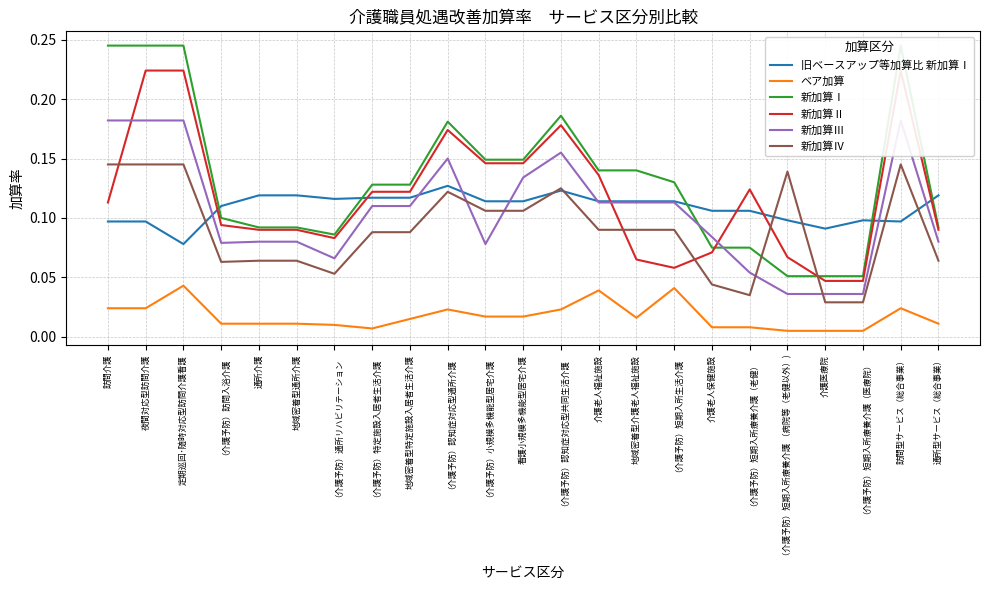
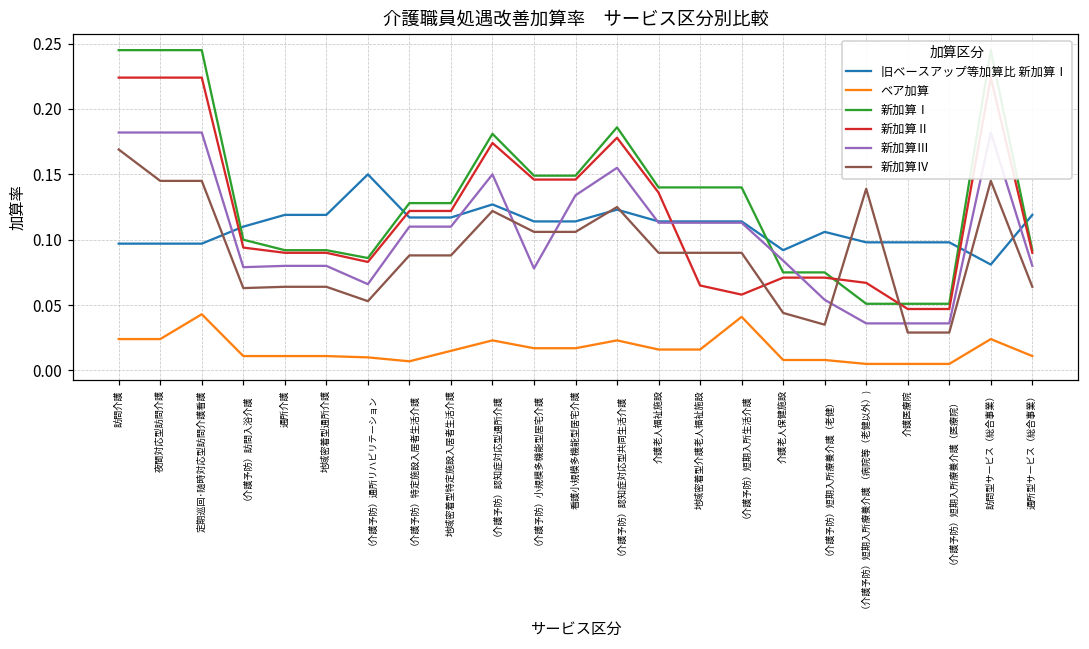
  {
    "旧ベースアップ等加算比 新加算Ⅰ": {
      "訪問介護": 0.097,
      "夜間対応型訪問介護": 0.097,
-     "定期巡回･随時対応型訪問介護看護": 0.078,
+     "定期巡回･随時対応型訪問介護看護": 0.097,
      "（介護予防）訪問入浴介護": 0.110,
      "通所介護": 0.119,
      "地域密着型通所介護": 0.119,
-     "（介護予防）通所リハビリテーション": 0.116,
+     "（介護予防）通所リハビリテーション": 0.150,
      "（介護予防）特定施設入居者生活介護": 0.117,
      "地域密着型特定施設入居者生活介護": 0.117,
      "（介護予防）認知症対応型通所介護": 0.127,
      "（介護予防）小規模多機能型居宅介護": 0.114,
      "看護小規模多機能型居宅介護": 0.114,
-     "介護老人保健施設": 0.106,
+     "介護老人保健施設": 0.092,
      "（介護予防）短期入所療養介護（老健）": 0.106,
      "（介護予防）短期入所療養介護 （病院等（老健以外）)": 0.098,
-     "介護医療院": 0.091,
+     "介護医療院": 0.098,
      "（介護予防）短期入所療養介護（医療院）": 0.098,
-     "訪問型サービス（総合事業）": 0.097,
+     "訪問型サービス（総合事業）": 0.081,
      "通所型サービス（総合事業）": 0.119
    },
    "ベア加算": {
      "訪問介護": 0.024,
      "夜間対応型訪問介護": 0.024,
      "定期巡回･随時対応型訪問介護看護": 0.043,
      "（介護予防）訪問入浴介護": 0.011,
      "通所介護": 0.011,
      "地域密着型通所介護": 0.011,
      "（介護予防）通所リハビリテーション": 0.010,
      "（介護予防）特定施設入居者生活介護": 0.007,
      "地域密着型特定施設入居者生活介護": 0.015,
      "（介護予防）認知症対応型通所介護": 0.023,
      "（介護予防）小規模多機能型居宅介護": 0.017,
      "看護小規模多機能型居宅介護": 0.017,
      "（介護予防）認知症対応型共同生活介護": 0.023,
-     "介護老人福祉施設": 0.039,
+     "介護老人福祉施設": 0.016,
      "地域密着型介護老人福祉施設": 0.016,
      "（介護予防）短期入所生活介護": 0.041,
      "介護老人保健施設": 0.008,
      "（介護予防）短期入所療養介護（老健）": 0.008,
      "（介護予防）短期入所療養介護 （病院等（老健以外）)": 0.005,
      "介護医療院": 0.005,
      "（介護予防）短期入所療養介護（医療院）": 0.005,
      "訪問型サービス（総合事業）": 0.024,
      "通所型サービス（総合事業）": 0.011
    },
    "新加算Ⅰ": {
      "訪問介護": 0.245,
      "夜間対応型訪問介護": 0.245,
      "定期巡回･随時対応型訪問介護看護": 0.245,
      "（介護予防）訪問入浴介護": 0.10,
      "（介護予防）通所リハビリテーション": 0.086,
      "（介護予防）特定施設入居者生活介護": 0.13,
      "地域密着型特定施設入居者生活介護": 0.13,
      "（介護予防）認知症対応型通所介護": 0.18,
      "（介護予防）小規模多機能型居宅介護": 0.15,
      "看護小規模多機能型居宅介護": 0.15,
      "（介護予防）認知症対応型共同生活介護": 0.186,
      "介護老人福祉施設": 0.14,
      "地域密着型介護老人福祉施設": 0.14,
-     "（介護予防）短期入所生活介護": 0.13,
+     "（介護予防）短期入所生活介護": 0.14,
      "介護老人保健施設": 0.075,
      "（介護予防）短期入所療養介護（老健）": 0.075,
      "（介護予防）短期入所療養介護 （病院等（老健以外）)": 0.05,
      "介護医療院": 0.05,
      "（介護予防）短期入所療養介護（医療院）": 0.05
    },
    "新加算Ⅱ": {
-     "訪問介護": 0.113,
+     "訪問介護": 0.224,
      "夜間対応型訪問介護": 0.224,
      "定期巡回･随時対応型訪問介護看護": 0.224,
      "（介護予防）訪問入浴介護": 0.094,
      "（介護予防）通所リハビリテーション": 0.083,
      "（介護予防）特定施設入居者生活介護": 0.122,
      "地域密着型特定施設入居者生活介護": 0.122,
      "（介護予防）認知症対応型通所介護": 0.174,
      "（介護予防）小規模多機能型居宅介護": 0.146,
      "看護小規模多機能型居宅介護": 0.146,
      "（介護予防）認知症対応型共同生活介護": 0.178,
      "介護老人福祉施設": 0.136,
      "地域密着型介護老人福祉施設": 0.065,
      "（介護予防）短期入所生活介護": 0.058,
      "介護老人保健施設": 0.071,
-     "（介護予防）短期入所療養介護（老健）": 0.124,
+     "（介護予防）短期入所療養介護（老健）": 0.071,
      "（介護予防）短期入所療養介護 （病院等（老健以外）)": 0.067,
      "介護医療院": 0.047,
      "（介護予防）短期入所療養介護（医療院）": 0.047
    },
    "新加算Ⅲ": {
      "訪問介護": 0.182,
      "夜間対応型訪問介護": 0.182,
      "定期巡回･随時対応型訪問介護看護": 0.182,
      "（介護予防）訪問入浴介護": 0.079,
      "通所介護": 0.080,
      "地域密着型通所介護": 0.080,
      "（介護予防）通所リハビリテーション": 0.066,
      "（介護予防）特定施設入居者生活介護": 0.110,
      "地域密着型特定施設入居者生活介護": 0.110,
      "（介護予防）認知症対応型通所介護": 0.150,
      "（介護予防）小規模多機能型居宅介護": 0.078,
      "看護小規模多機能型居宅介護": 0.134,
      "（介護予防）認知症対応型共同生活介護": 0.155,
      "介護老人保健施設": 0.084,
      "（介護予防）短期入所療養介護（老健）": 0.054,
      "（介護予防）短期入所療養介護 （病院等（老健以外）)": 0.036,
      "介護医療院": 0.036,
      "（介護予防）短期入所療養介護（医療院）": 0.036,
      "通所型サービス（総合事業）": 0.080
    },
    "新加算Ⅳ": {
-     "訪問介護": 0.145,
+     "訪問介護": 0.169,
      "夜間対応型訪問介護": 0.145,
      "定期巡回･随時対応型訪問介護看護": 0.145,
      "（介護予防）訪問入浴介護": 0.063,
      "通所介護": 0.064,
      "地域密着型通所介護": 0.064,
      "（介護予防）通所リハビリテーション": 0.053,
      "（介護予防）特定施設入居者生活介護": 0.088,
      "地域密着型特定施設入居者生活介護": 0.088,
      "（介護予防）認知症対応型通所介護": 0.122,
      "（介護予防）小規模多機能型居宅介護": 0.106,
      "看護小規模多機能型居宅介護": 0.106,
      "介護老人福祉施設": 0.090,
      "地域密着型介護老人福祉施設": 0.090,
      "（介護予防）短期入所生活介護": 0.090,
      "介護老人保健施設": 0.044,
      "（介護予防）短期入所療養介護（老健）": 0.035,
      "（介護予防）短期入所療養介護 （病院等（老健以外）)": 0.139,
      "介護医療院": 0.029,
      "（介護予防）短期入所療養介護（医療院）": 0.029,
      "訪問型サービス（総合事業）": 0.145,
      "通所型サービス（総合事業）": 0.064
    }
  }
